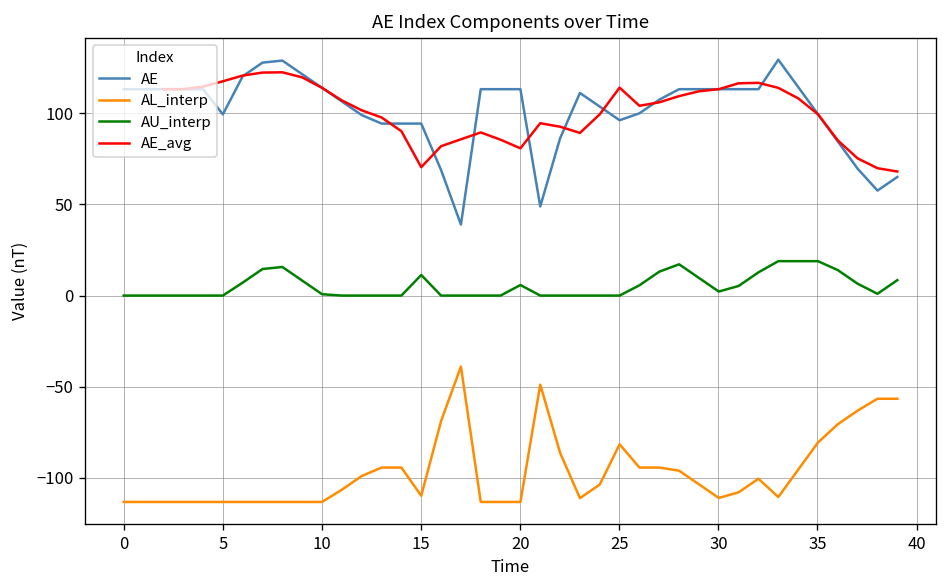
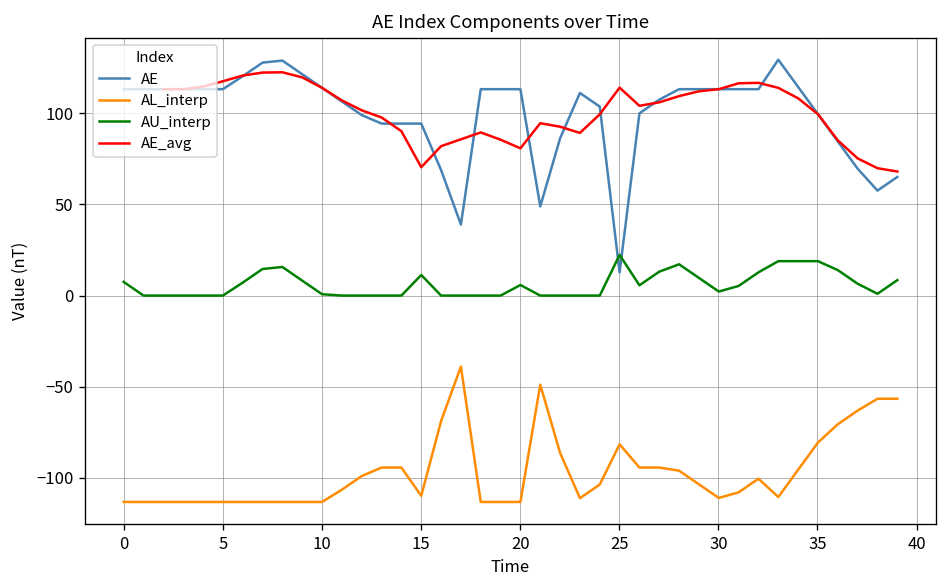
  {
    "AE": {
-     "5": 99,
+     "5": 113,
      "15": 94,
      "20": 113,
-     "25": 96
+     "25": 13
    },
    "AL_interp": {
      "0": -113,
      "5": -113,
      "10": -113,
      "15": -110,
      "20": -113,
      "25": -82
    },
    "AU_interp": {
-     "0": 0,
+     "0": 8,
      "5": 0,
      "10": 1,
      "15": 11,
      "20": 6,
-     "25": 0
+     "25": 22
    },
    "AE_avg": {
      "5": 118,
      "15": 70,
      "20": 81,
      "25": 114
    }
  }
